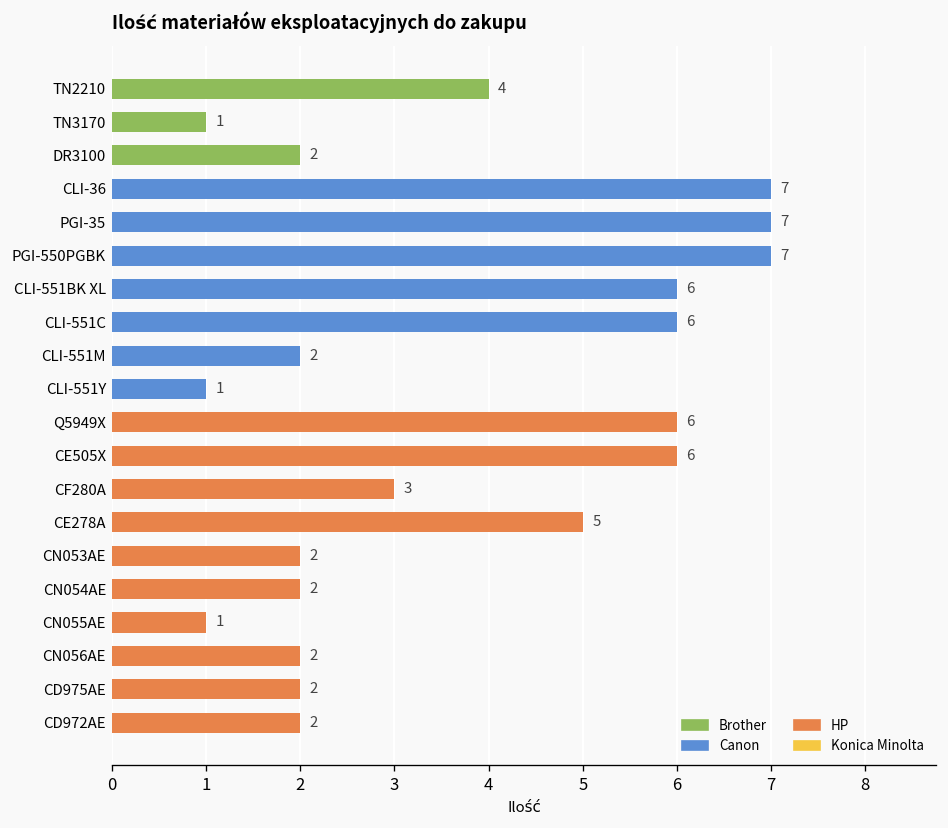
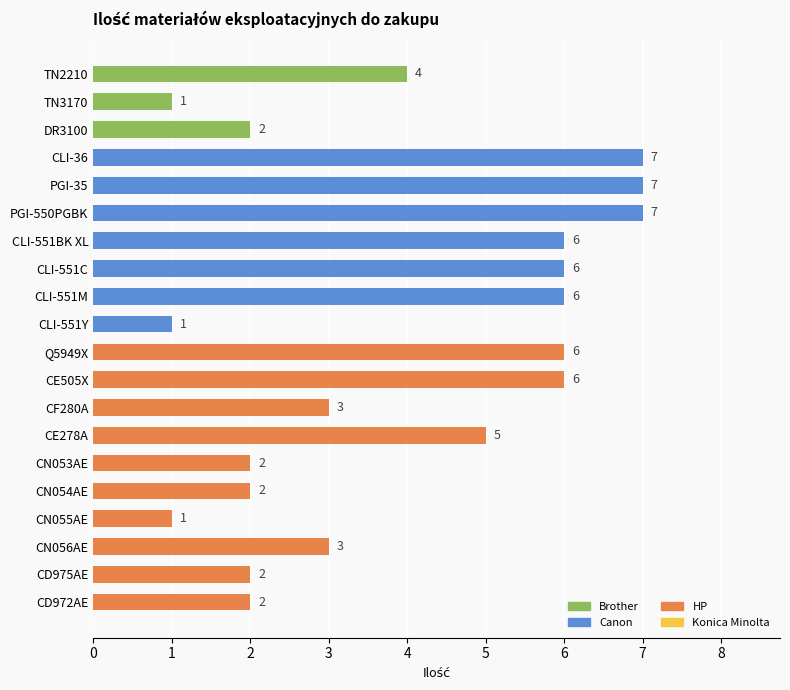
  {
    "TN2210": 4,
    "TN3170": 1,
    "DR3100": 2,
    "CLI-36": 7,
    "PGI-35": 7,
    "PGI-550PGBK": 7,
    "CLI-551BK XL": 6,
    "CLI-551C": 6,
-   "CLI-551M": 2,
+   "CLI-551M": 6,
    "CLI-551Y": 1,
    "Q5949X": 6,
    "CE505X": 6,
    "CF280A": 3,
    "CE278A": 5,
    "CN053AE": 2,
    "CN054AE": 2,
    "CN055AE": 1,
-   "CN056AE": 2,
+   "CN056AE": 3,
    "CD975AE": 2,
    "CD972AE": 2
  }
